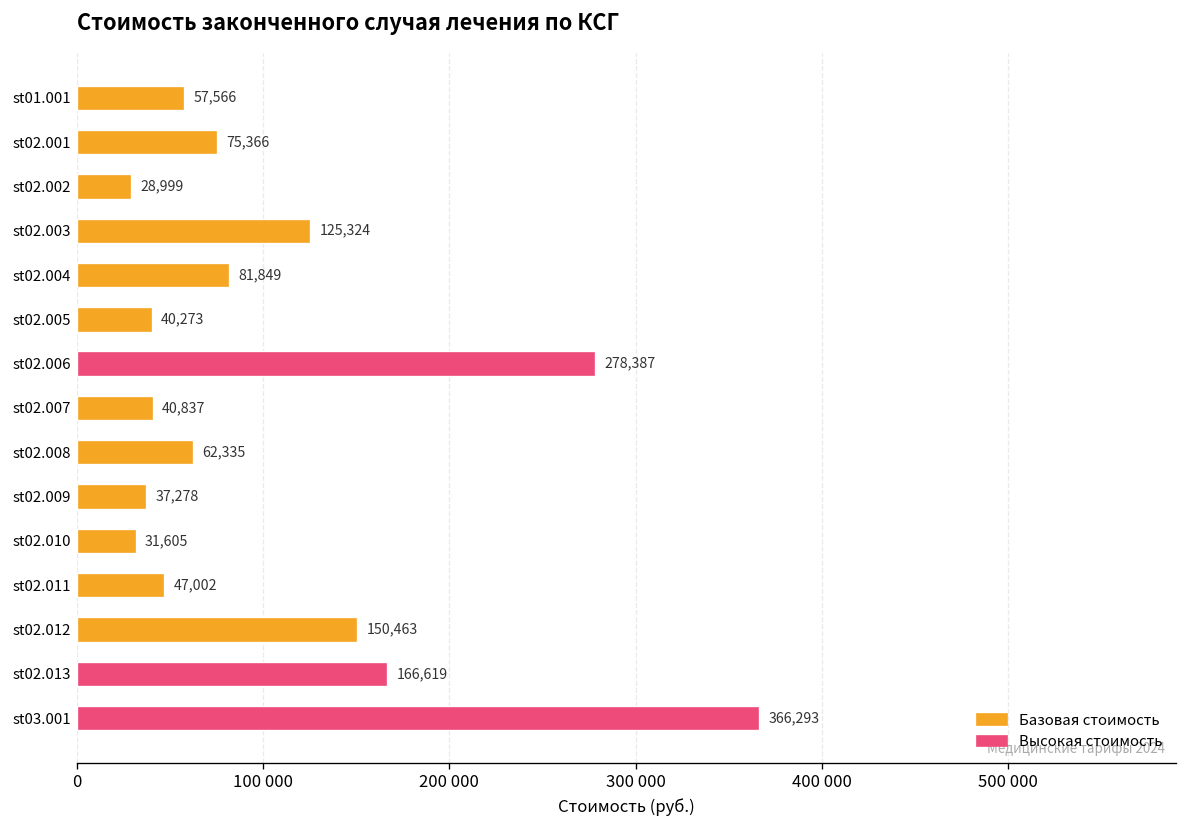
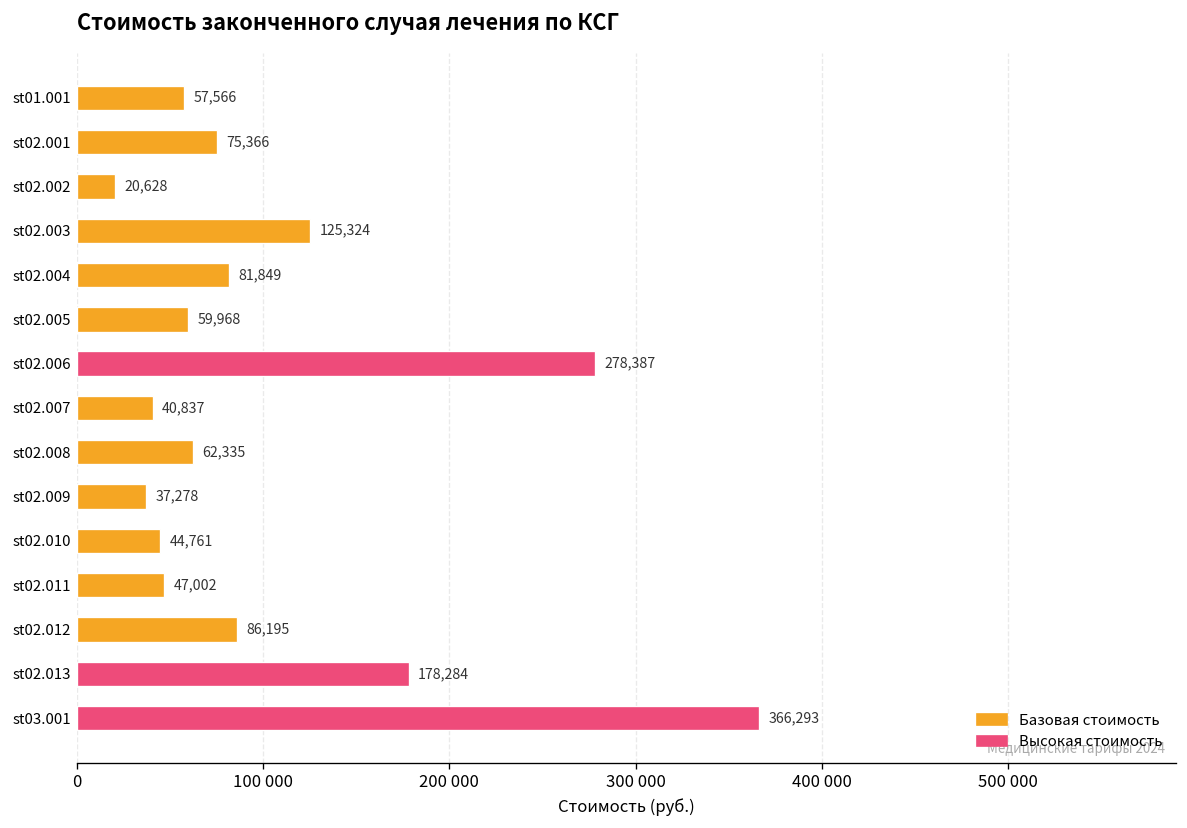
  {
    "st01.001": "57,566",
    "st02.001": "75,366",
-   "st02.002": "28,999",
+   "st02.002": "20,628",
    "st02.003": "125,324",
    "st02.004": "81,849",
-   "st02.005": "40,273",
+   "st02.005": "59,968",
    "st02.006": "278,387",
    "st02.007": "40,837",
    "st02.008": "62,335",
    "st02.009": "37,278",
-   "st02.010": "31,605",
+   "st02.010": "44,761",
    "st02.011": "47,002",
-   "st02.012": "150,463",
-   "st02.013": "166,619",
+   "st02.012": "86,195",
+   "st02.013": "178,284",
    "st03.001": "366,293"
  }
